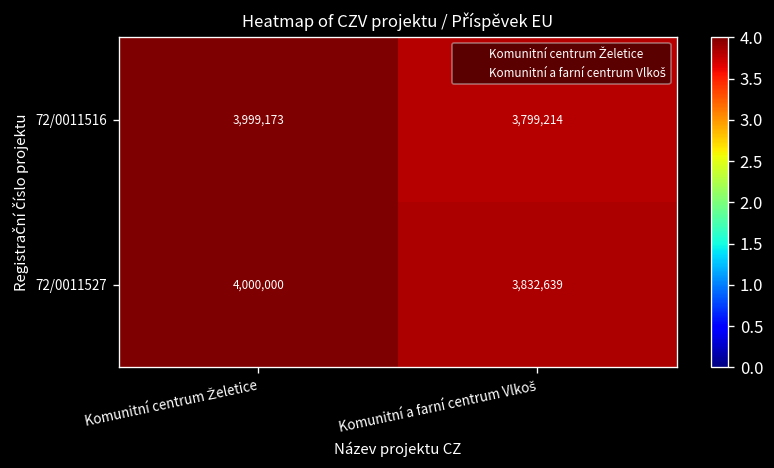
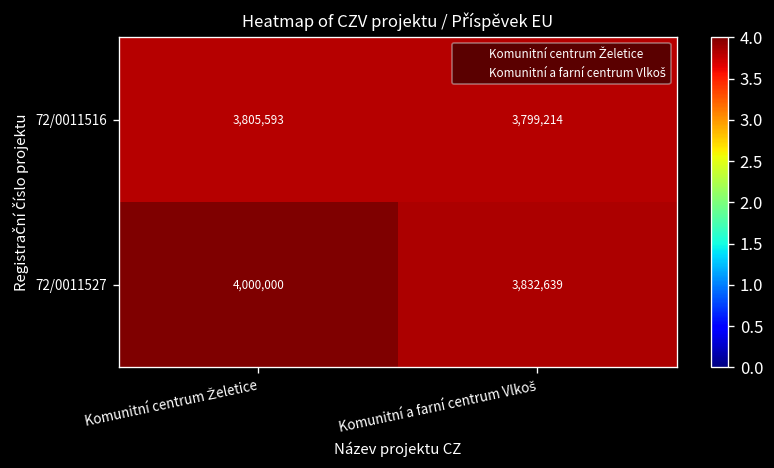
  {
    "72/0011516": {
-     "Komunitní centrum Želetice": "3,999,173",
+     "Komunitní centrum Želetice": "3,805,593",
      "Komunitní a farní centrum Vlkoš": "3,799,214"
    },
    "72/0011527": {
      "Komunitní centrum Želetice": "4,000,000",
      "Komunitní a farní centrum Vlkoš": "3,832,639"
    }
  }
